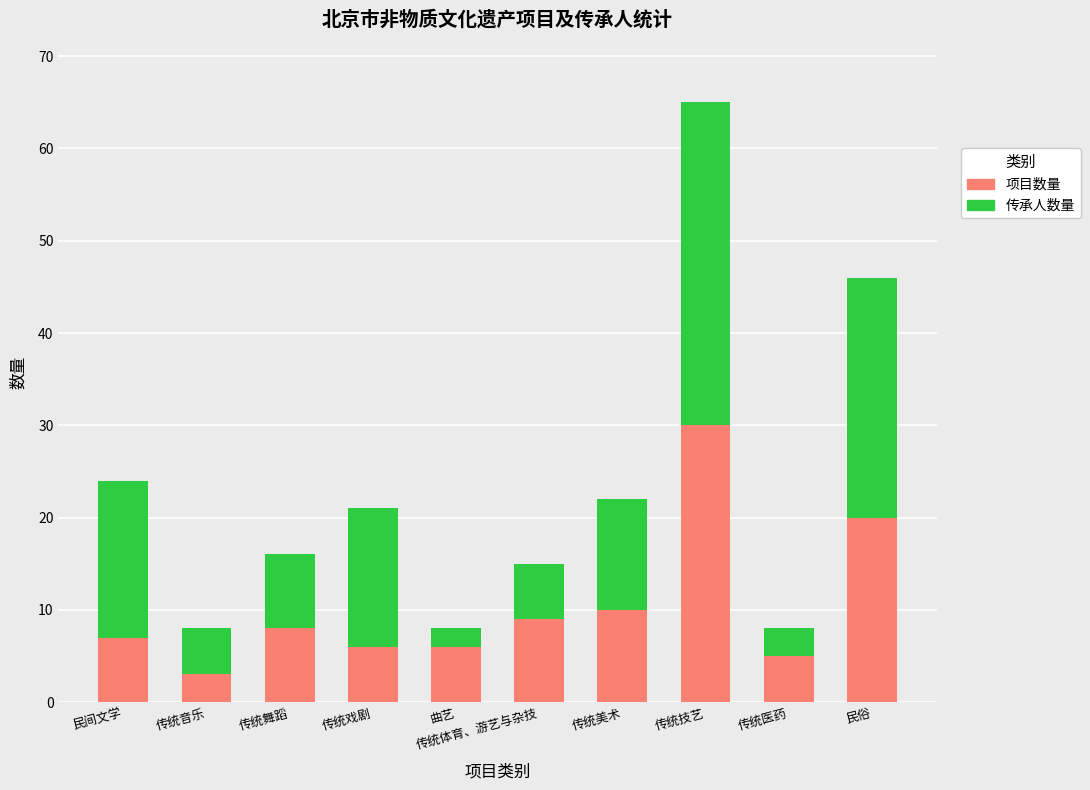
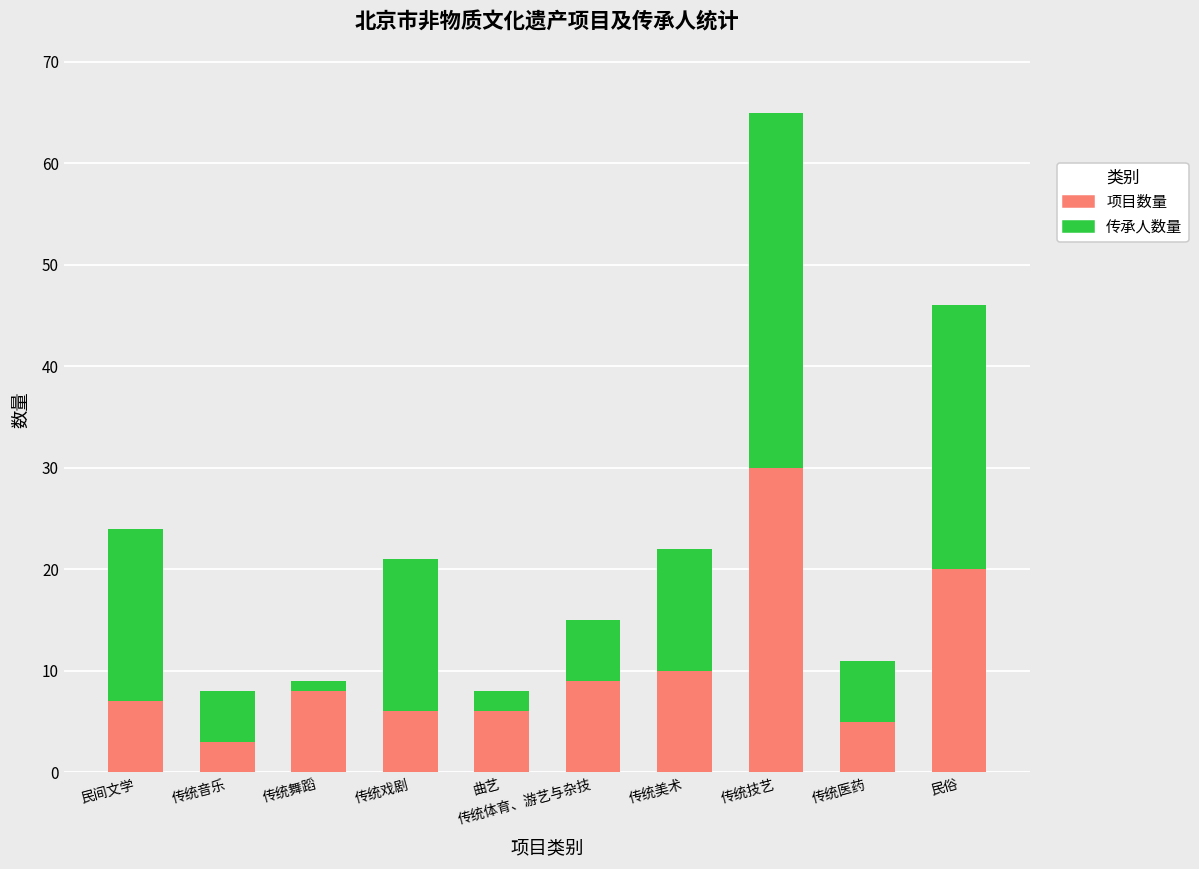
  {
    "项目数量": {
      "民间文学": 7,
      "传统音乐": 3,
      "传统舞蹈": 8,
      "传统戏剧": 6,
      "曲艺": 6,
      "传统体育、游艺与杂技": 9,
      "传统美术": 10,
      "传统技艺": 30,
      "传统医药": 5,
      "民俗": 20
    },
    "传承人数量": {
      "民间文学": 17,
      "传统音乐": 5,
-     "传统舞蹈": 8,
+     "传统舞蹈": 1,
      "传统戏剧": 15,
      "曲艺": 2,
      "传统体育、游艺与杂技": 6,
      "传统美术": 12,
      "传统技艺": 35,
-     "传统医药": 3,
+     "传统医药": 6,
      "民俗": 26
    }
  }
